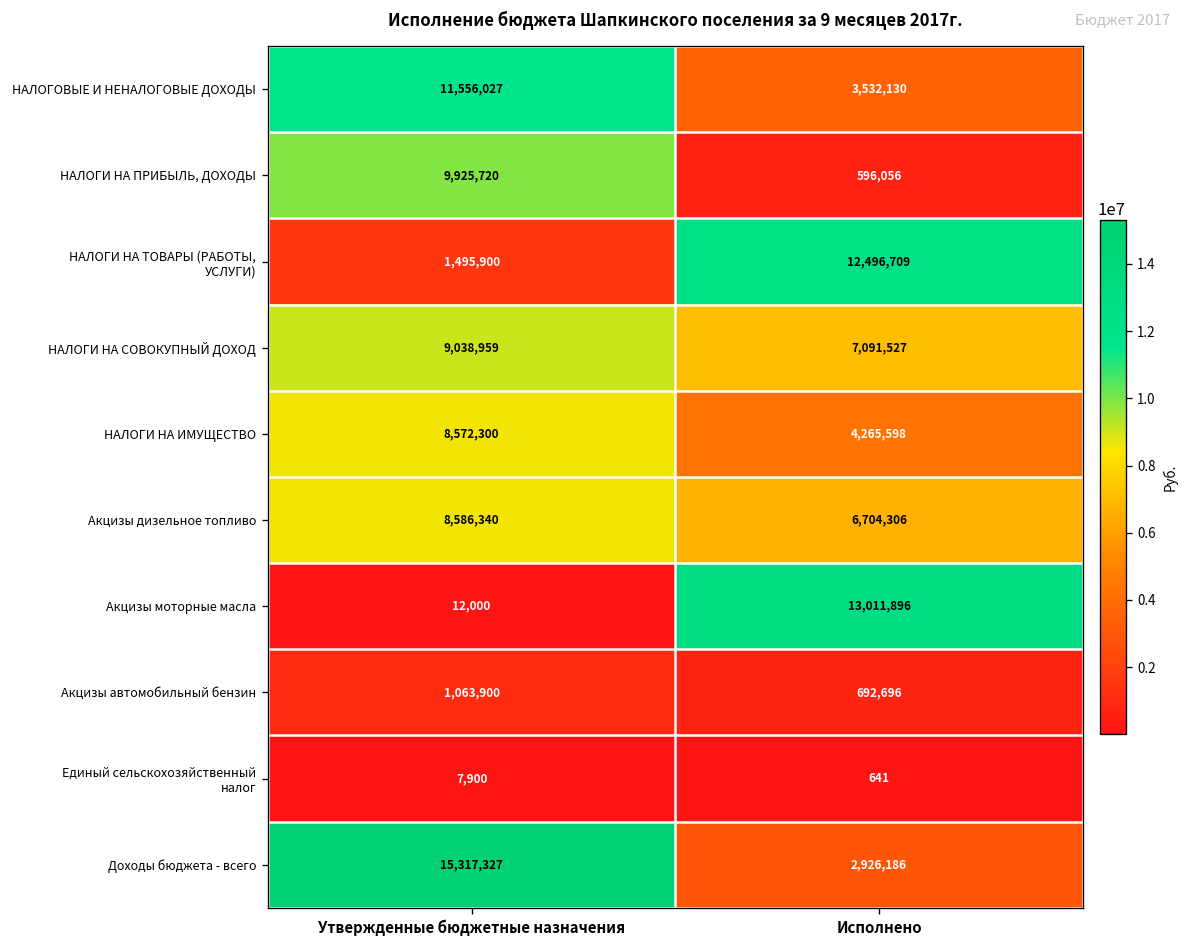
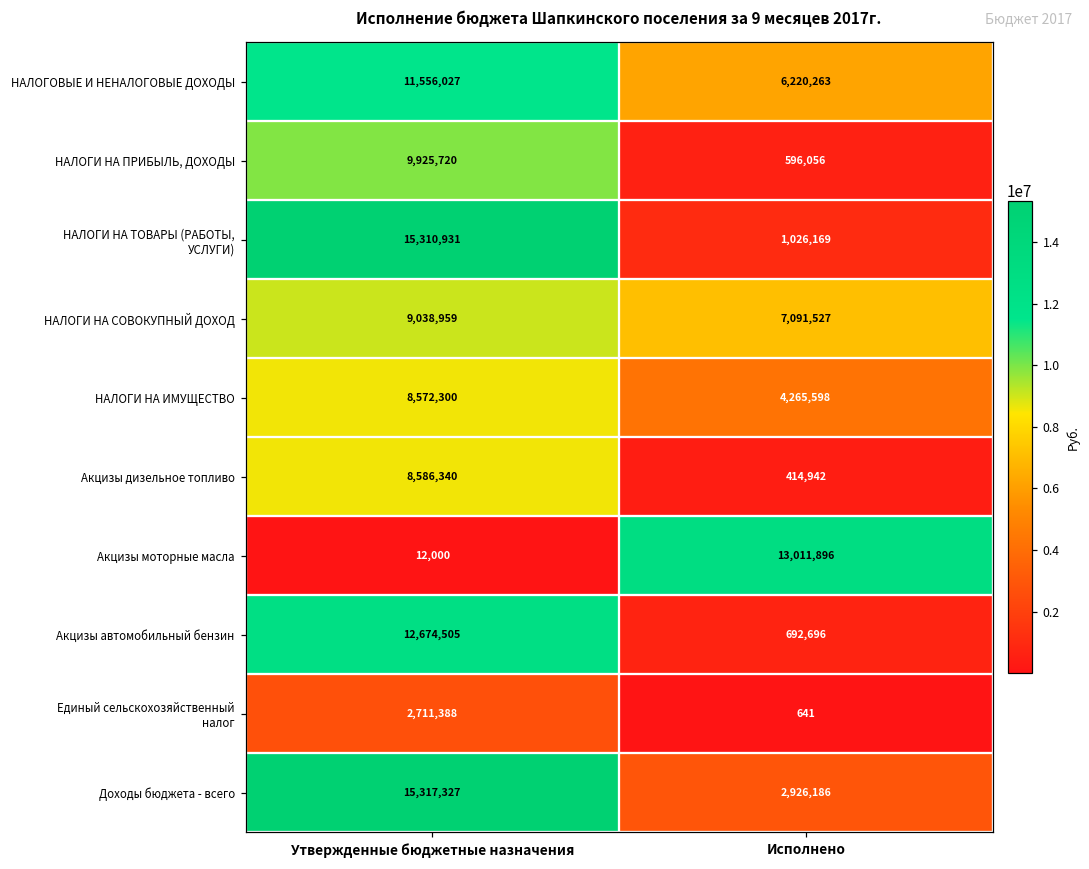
  {
    "НАЛОГОВЫЕ И НЕНАЛОГОВЫЕ ДОХОДЫ": {
      "Утвержденные бюджетные назначения": "11,556,027",
-     "Исполнено": "3,532,130"
+     "Исполнено": "6,220,263"
    },
    "НАЛОГИ НА ПРИБЫЛЬ, ДОХОДЫ": {
      "Утвержденные бюджетные назначения": "9,925,720",
      "Исполнено": "596,056"
    },
    "НАЛОГИ НА ТОВАРЫ (РАБОТЫ, УСЛУГИ)": {
-     "Утвержденные бюджетные назначения": "1,495,900",
-     "Исполнено": "12,496,709"
+     "Утвержденные бюджетные назначения": "15,310,931",
+     "Исполнено": "1,026,169"
    },
    "НАЛОГИ НА СОВОКУПНЫЙ ДОХОД": {
      "Утвержденные бюджетные назначения": "9,038,959",
      "Исполнено": "7,091,527"
    },
    "НАЛОГИ НА ИМУЩЕСТВО": {
      "Утвержденные бюджетные назначения": "8,572,300",
      "Исполнено": "4,265,598"
    },
    "Акцизы дизельное топливо": {
      "Утвержденные бюджетные назначения": "8,586,340",
-     "Исполнено": "6,704,306"
+     "Исполнено": "414,942"
    },
    "Акцизы моторные масла": {
      "Утвержденные бюджетные назначения": "12,000",
      "Исполнено": "13,011,896"
    },
    "Акцизы автомобильный бензин": {
-     "Утвержденные бюджетные назначения": "1,063,900",
+     "Утвержденные бюджетные назначения": "12,674,505",
      "Исполнено": "692,696"
    },
    "Единый сельскохозяйственный налог": {
-     "Утвержденные бюджетные назначения": "7,900",
+     "Утвержденные бюджетные назначения": "2,711,388",
      "Исполнено": "641"
    },
    "Доходы бюджета - всего": {
      "Утвержденные бюджетные назначения": "15,317,327",
      "Исполнено": "2,926,186"
    }
  }
